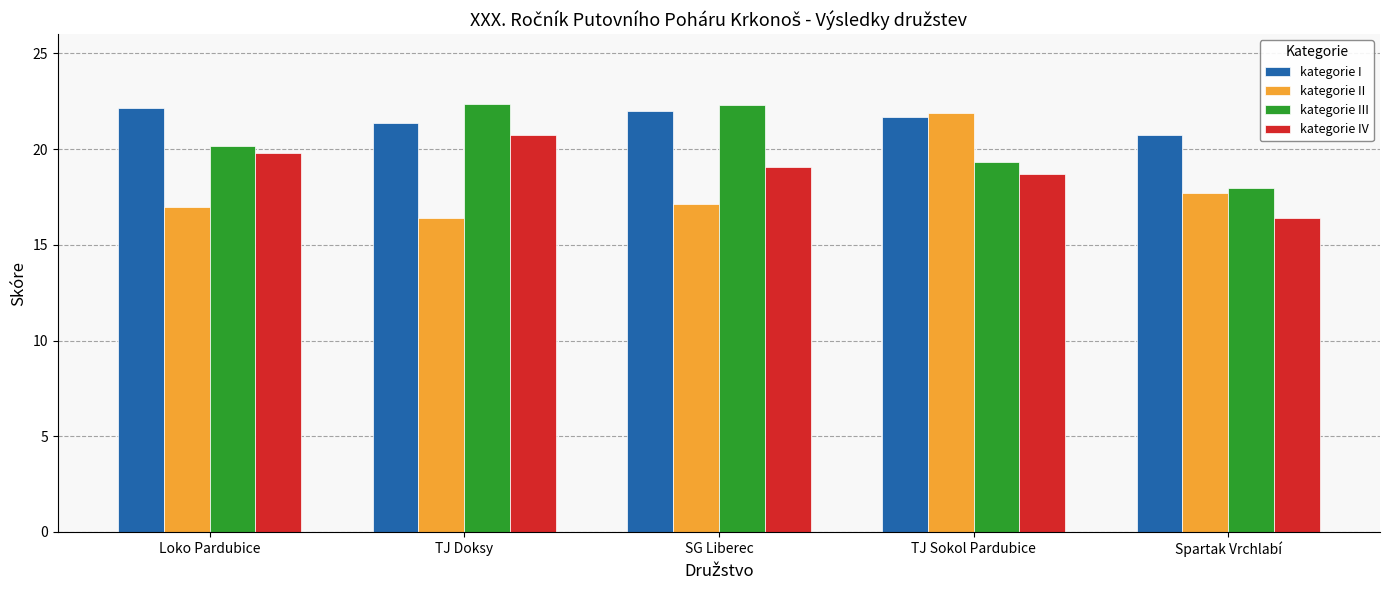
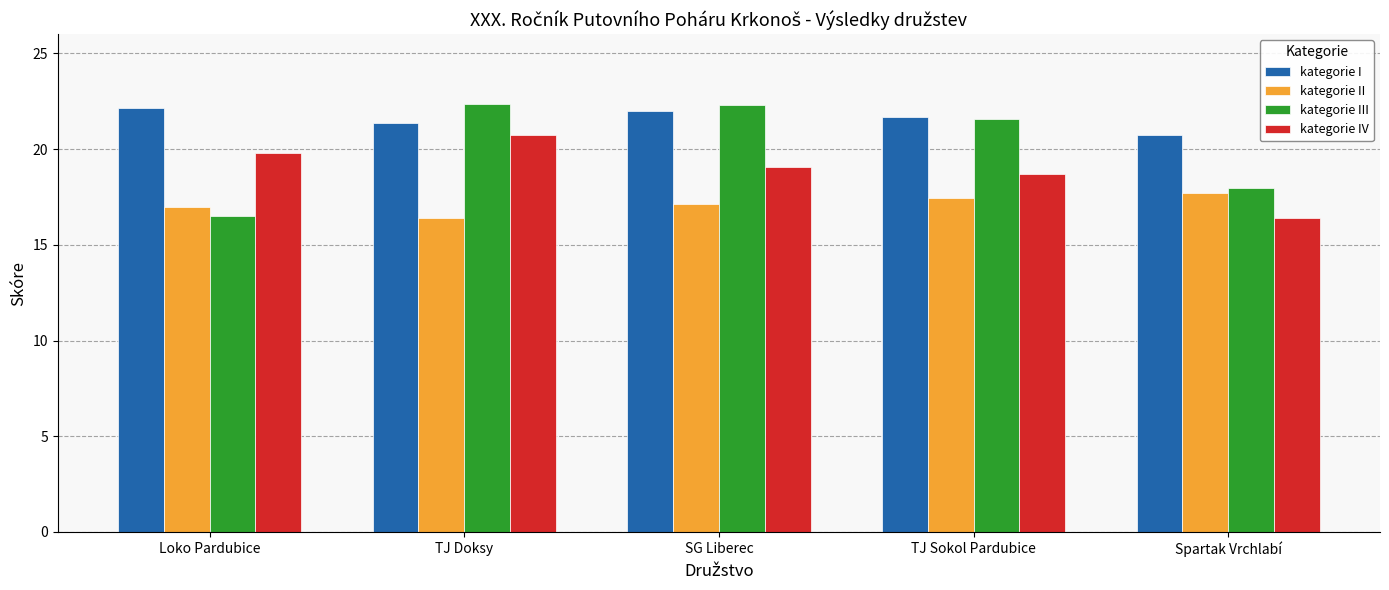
  {
    "kategorie I": {
      "Loko Pardubice": 22.2,
      "TJ Doksy": 21.4,
      "SG Liberec": 22.0,
      "TJ Sokol Pardubice": 21.7,
      "Spartak Vrchlabí": 20.8
    },
    "kategorie II": {
      "Loko Pardubice": 17.0,
      "TJ Doksy": 16.4,
      "SG Liberec": 17.2,
-     "TJ Sokol Pardubice": 21.9,
+     "TJ Sokol Pardubice": 17.5,
      "Spartak Vrchlabí": 17.7
    },
    "kategorie III": {
-     "Loko Pardubice": 20.2,
+     "Loko Pardubice": 16.5,
      "TJ Doksy": 22.4,
      "SG Liberec": 22.3,
-     "TJ Sokol Pardubice": 19.3,
+     "TJ Sokol Pardubice": 21.6,
      "Spartak Vrchlabí": 18.0
    },
    "kategorie IV": {
      "Loko Pardubice": 19.8,
      "TJ Doksy": 20.8,
      "SG Liberec": 19.1,
      "TJ Sokol Pardubice": 18.7,
      "Spartak Vrchlabí": 16.4
    }
  }
